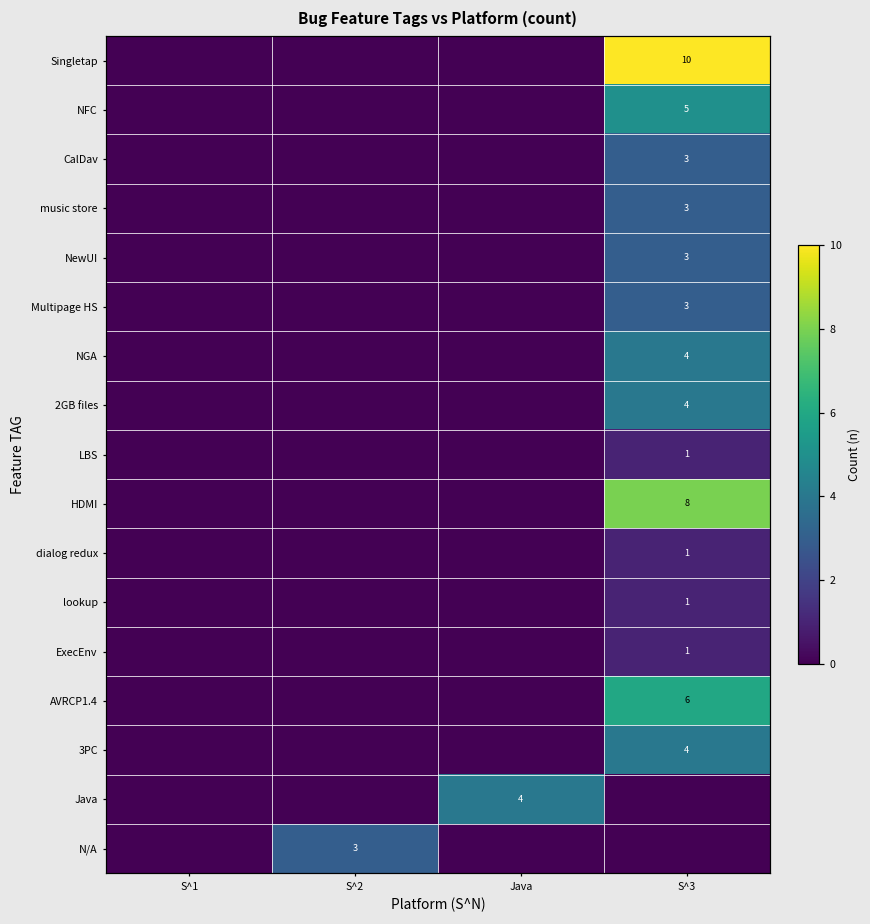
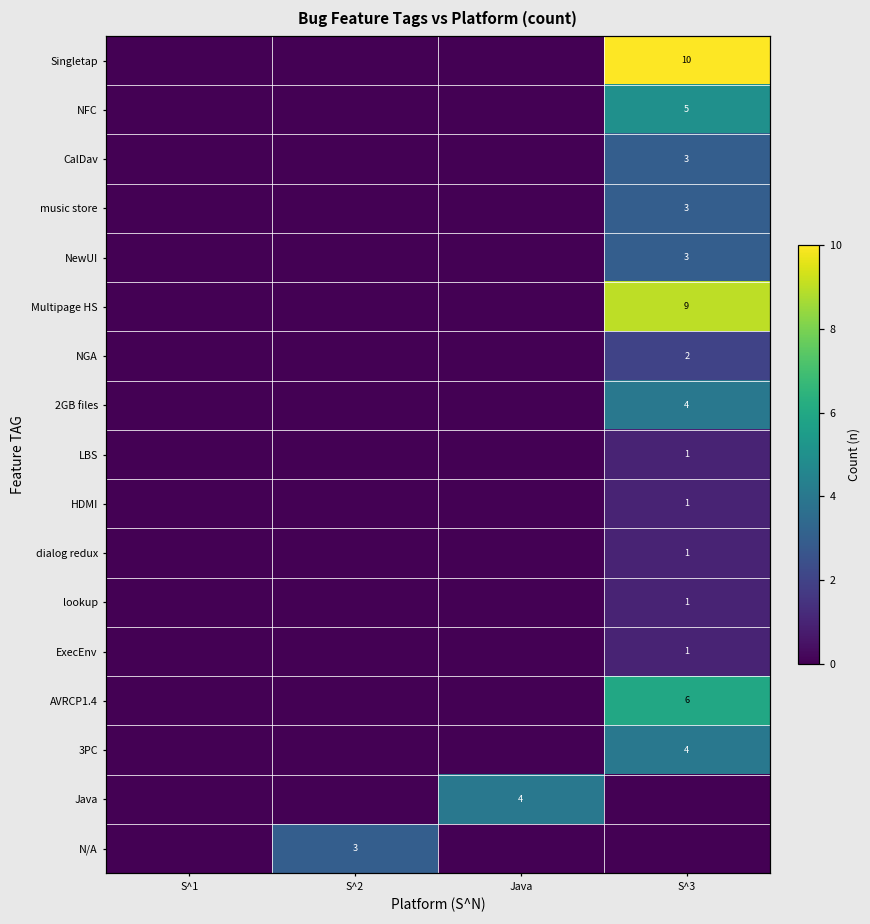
  {
    "Singletap": {
      "S^3": 10
    },
    "NFC": {
      "S^3": 5
    },
    "CalDav": {
      "S^3": 3
    },
    "music store": {
      "S^3": 3
    },
    "NewUI": {
      "S^3": 3
    },
    "Multipage HS": {
-     "S^3": 3
+     "S^3": 9
    },
    "NGA": {
-     "S^3": 4
+     "S^3": 2
    },
    "2GB files": {
      "S^3": 4
    },
    "LBS": {
      "S^3": 1
    },
    "HDMI": {
-     "S^3": 8
+     "S^3": 1
    },
    "dialog redux": {
      "S^3": 1
    },
    "lookup": {
      "S^3": 1
    },
    "ExecEnv": {
      "S^3": 1
    },
    "AVRCP1.4": {
      "S^3": 6
    },
    "3PC": {
      "S^3": 4
    },
    "Java": {
      "Java": 4
    },
    "N/A": {
      "S^2": 3
    }
  }
